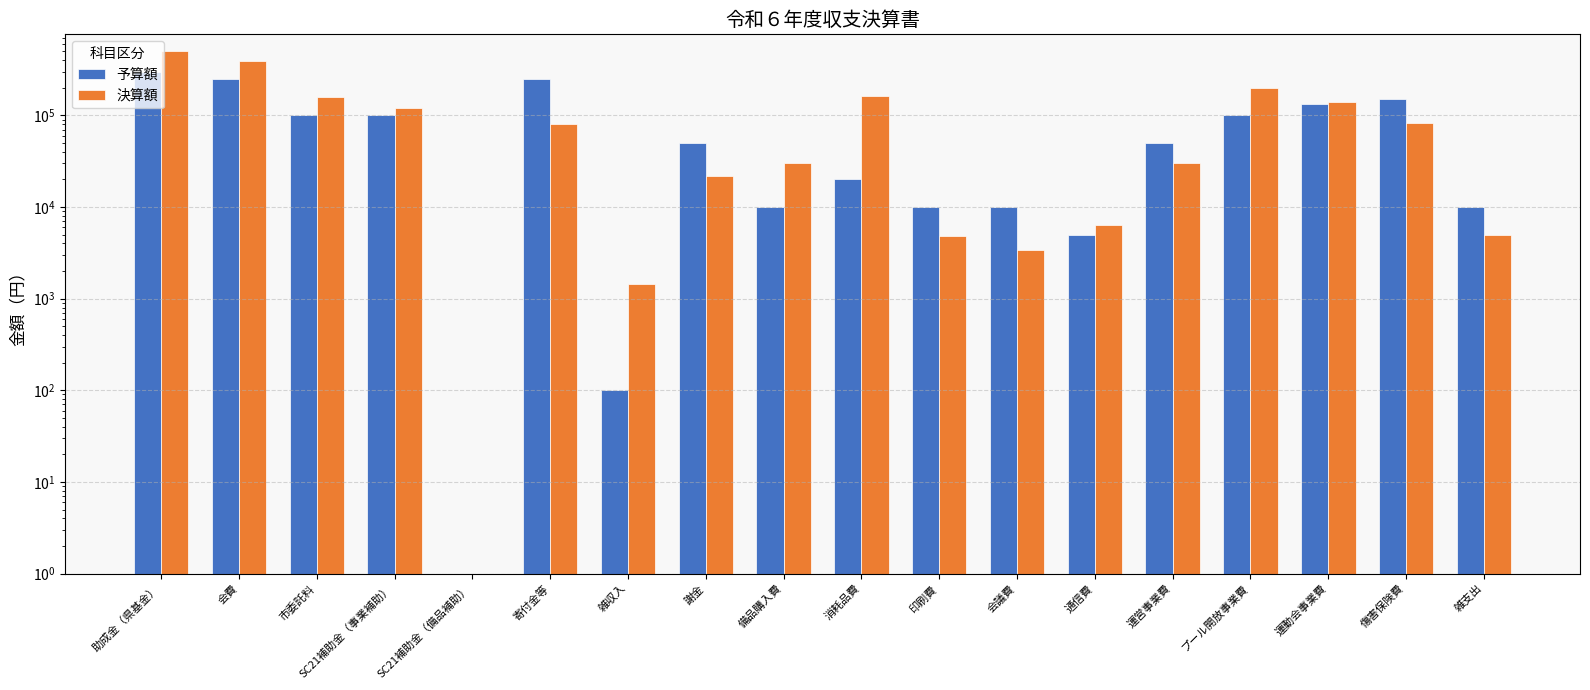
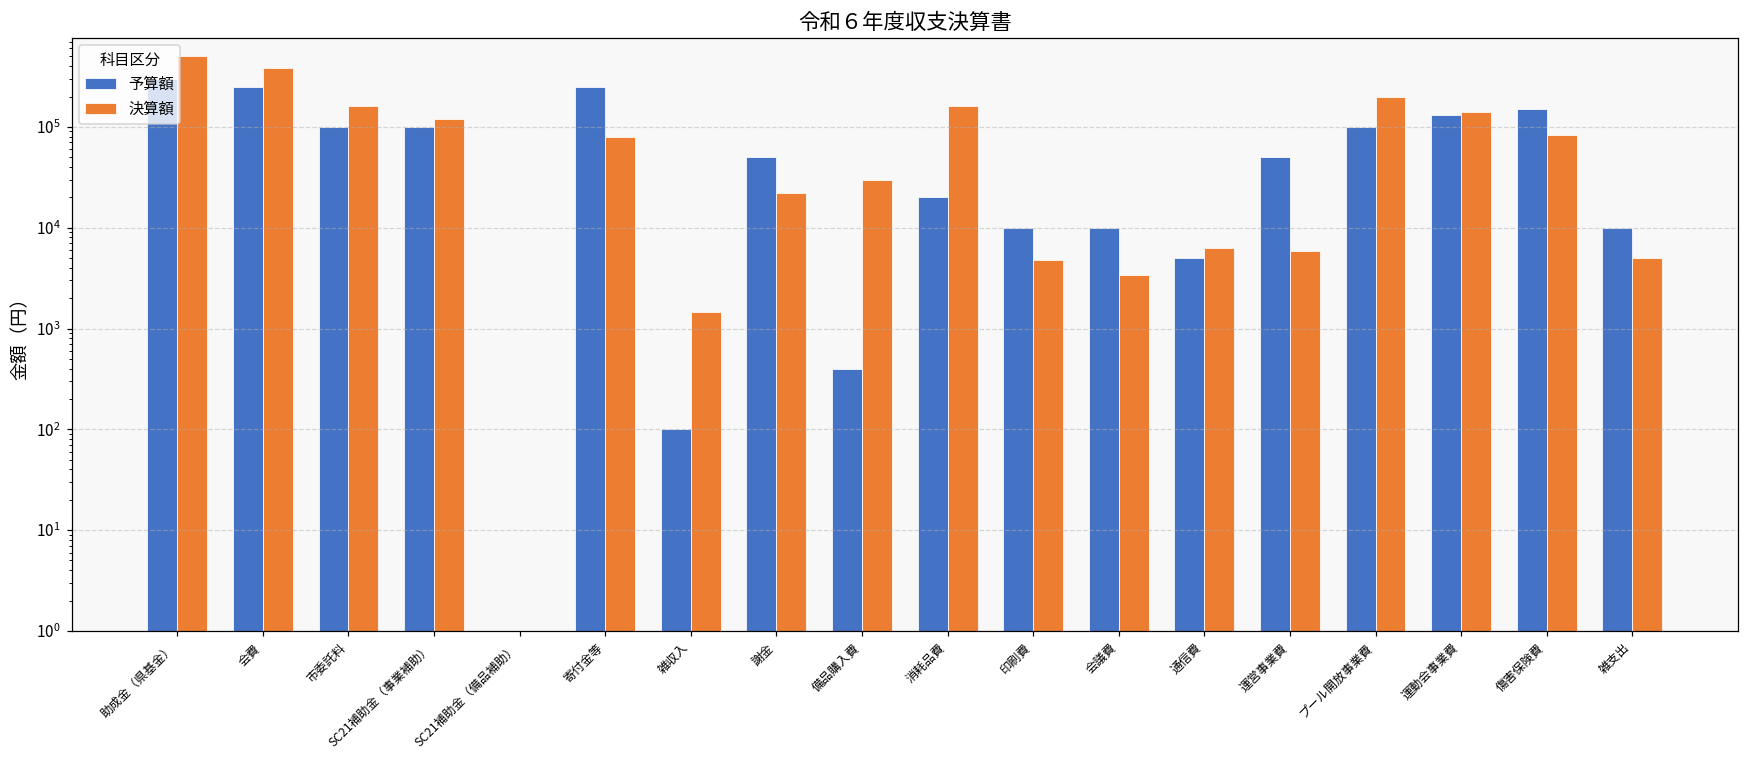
  {
    "予算額": {
      "会費": 250000,
      "市委託料": 100000,
      "SC21補助金（事業補助）": 100000,
      "寄付金等": 250000,
      "雑収入": 100,
      "謝金": 50000,
-     "備品購入費": 10000,
+     "備品購入費": 400,
      "消耗品費": 20000,
      "印刷費": 10000,
      "会議費": 10000,
      "通信費": 5000,
      "運営事業費": 50000,
      "プール開放事業費": 100000,
      "運動会事業費": 130000,
      "傷害保険費": 150000,
      "雑支出": 10000
    },
    "決算額": {
      "助成金（県基金）": 500000,
      "会費": 390000,
      "市委託料": 160000,
      "SC21補助金（事業補助）": 120000,
      "寄付金等": 80000,
      "雑収入": 1500,
      "謝金": 22000,
      "備品購入費": 30000,
      "消耗品費": 160000,
      "印刷費": 5000,
      "会議費": 3400,
      "通信費": 6000,
-     "運営事業費": 30000,
+     "運営事業費": 6000,
      "プール開放事業費": 200000,
      "運動会事業費": 140000,
      "傷害保険費": 80000,
      "雑支出": 5000
    }
  }
